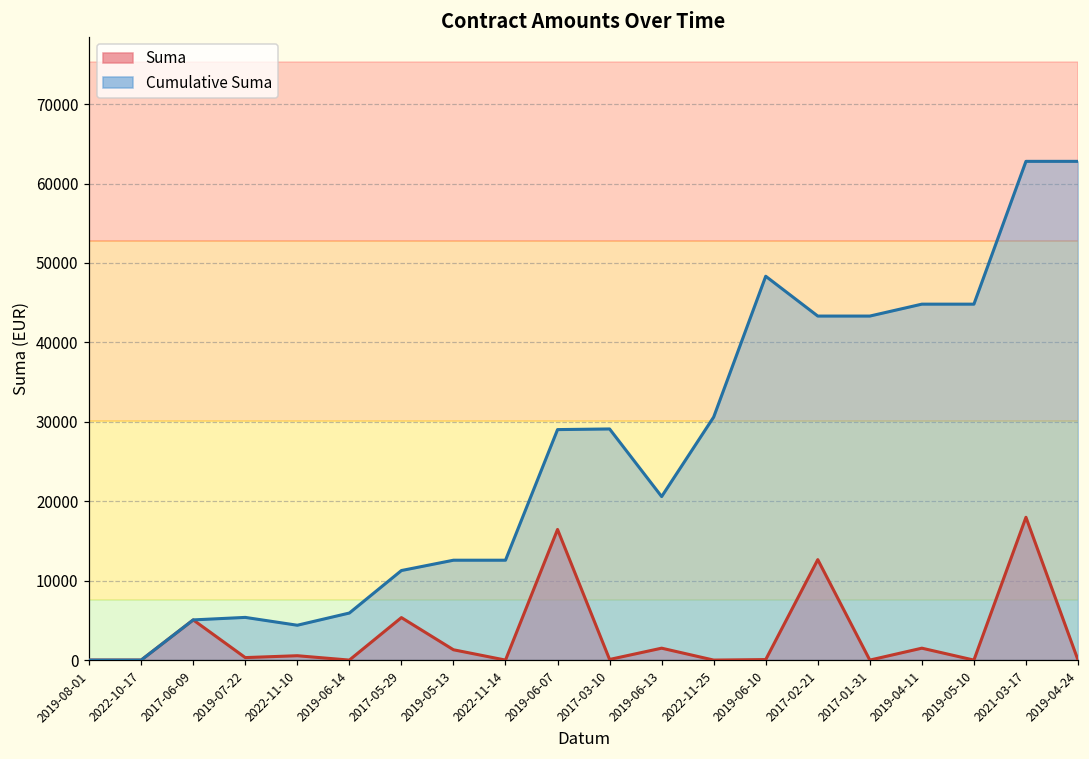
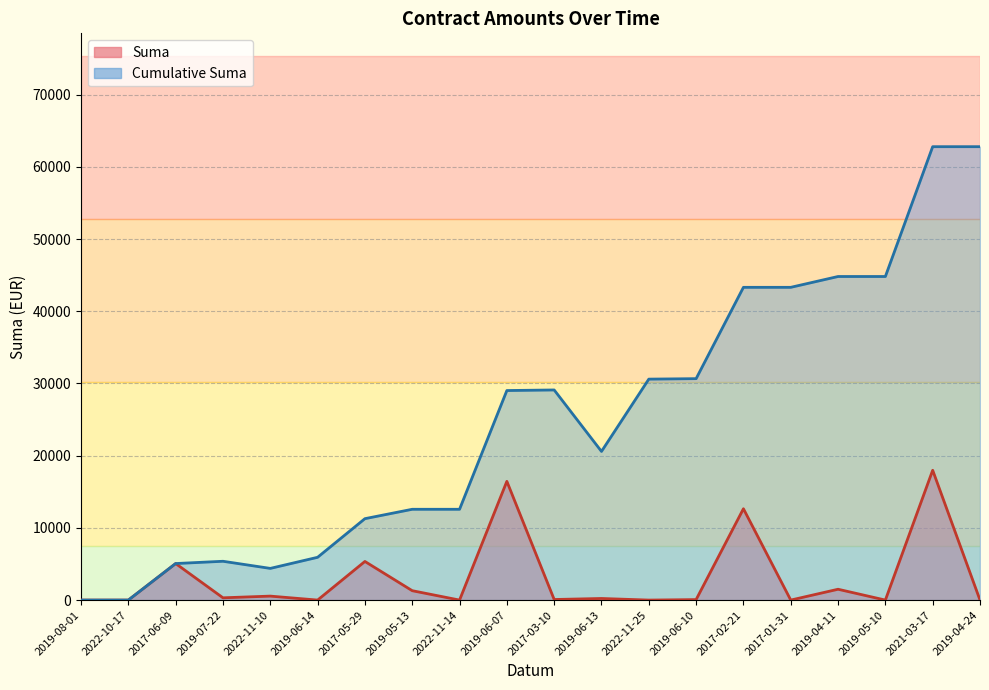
  {
    "Suma": {
      "2019-07-22": 0,
      "2022-11-10": 1000,
      "2019-06-14": 0,
      "2017-05-29": 5000,
      "2019-05-13": 1000,
      "2022-11-14": 0,
      "2019-06-07": 16000,
      "2017-03-10": 0,
-     "2019-06-13": 2000,
+     "2019-06-13": 0,
      "2022-11-25": 0,
      "2019-06-10": 0,
      "2017-02-21": 13000,
      "2017-01-31": 0,
      "2019-04-11": 2000,
      "2019-05-10": 0,
      "2021-03-17": 18000,
      "2019-04-24": 0
    },
    "Cumulative Suma": {
      "2019-07-22": 5000,
      "2022-11-10": 4000,
      "2019-06-14": 6000,
      "2017-05-29": 11000,
      "2019-05-13": 13000,
      "2022-11-14": 13000,
      "2019-06-07": 29000,
      "2017-03-10": 29000,
      "2019-06-13": 21000,
      "2022-11-25": 31000,
-     "2019-06-10": 48000,
+     "2019-06-10": 31000,
      "2017-02-21": 43000,
      "2017-01-31": 43000,
      "2019-04-11": 45000,
      "2019-05-10": 45000,
      "2021-03-17": 63000,
      "2019-04-24": 63000
    }
  }
